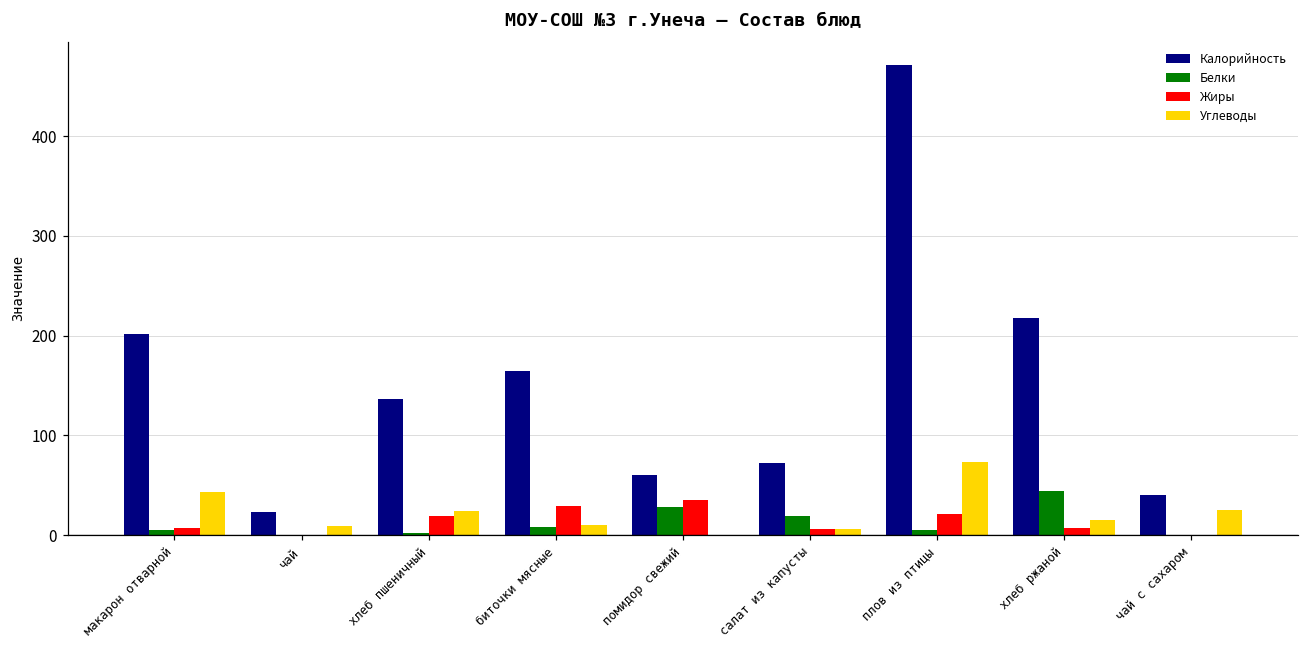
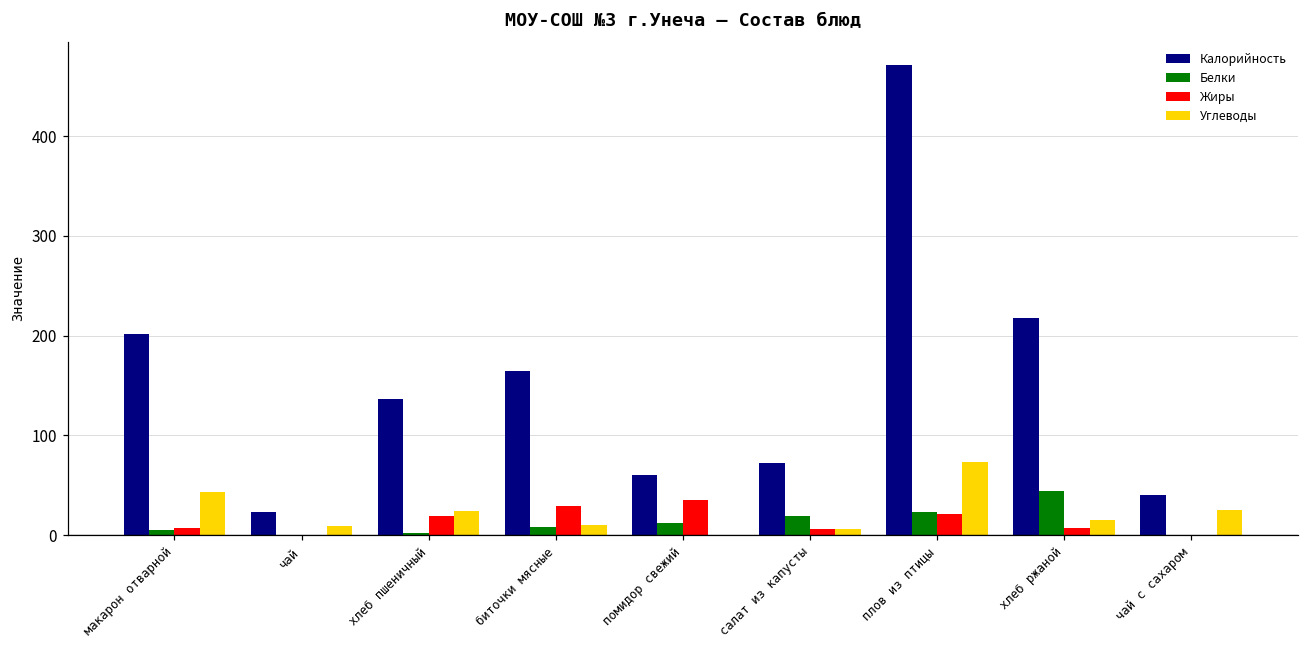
  {
    "Калорийность": {
      "макарон отварной": 200,
      "чай": 20,
      "хлеб пшеничный": 140,
      "биточки мясные": 160,
      "помидор свежий": 60,
      "салат из капусты": 70,
      "плов из птицы": 470,
      "хлеб ржаной": 220,
      "чай с сахаром": 40
    },
    "Белки": {
      "макарон отварной": 10,
      "чай": 0,
      "биточки мясные": 10,
-     "помидор свежий": 30,
+     "помидор свежий": 10,
      "салат из капусты": 20,
-     "плов из птицы": 10,
+     "плов из птицы": 20,
      "хлеб ржаной": 40,
      "чай с сахаром": 0
    },
    "Жиры": {
      "макарон отварной": 10,
      "чай": 0,
      "хлеб пшеничный": 20,
      "биточки мясные": 30,
      "помидор свежий": 40,
      "салат из капусты": 10,
      "плов из птицы": 20,
      "хлеб ржаной": 10,
      "чай с сахаром": 0
    },
    "Углеводы": {
      "макарон отварной": 40,
      "чай": 10,
      "хлеб пшеничный": 20,
      "биточки мясные": 10,
      "помидор свежий": 0,
      "салат из капусты": 10,
      "плов из птицы": 70,
      "хлеб ржаной": 20,
      "чай с сахаром": 30
    }
  }
